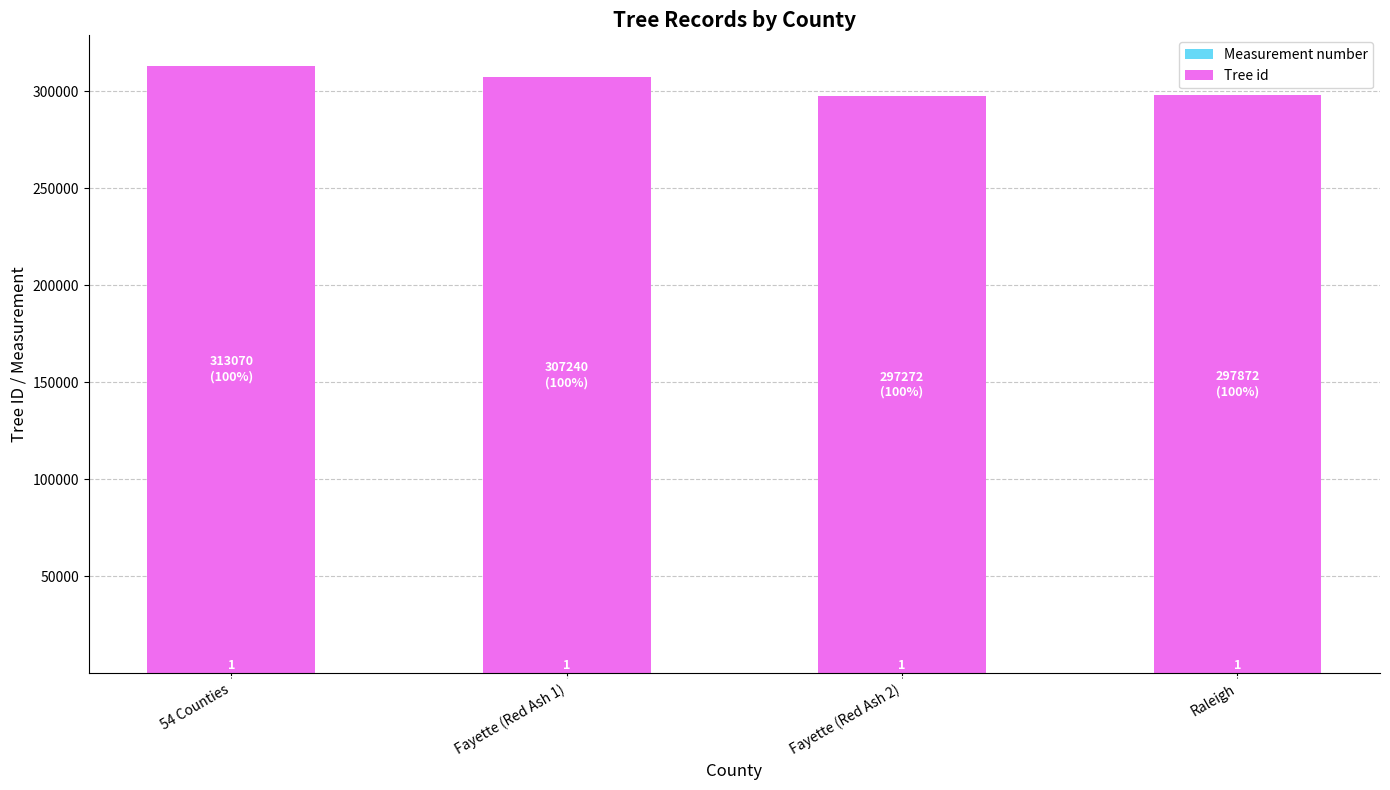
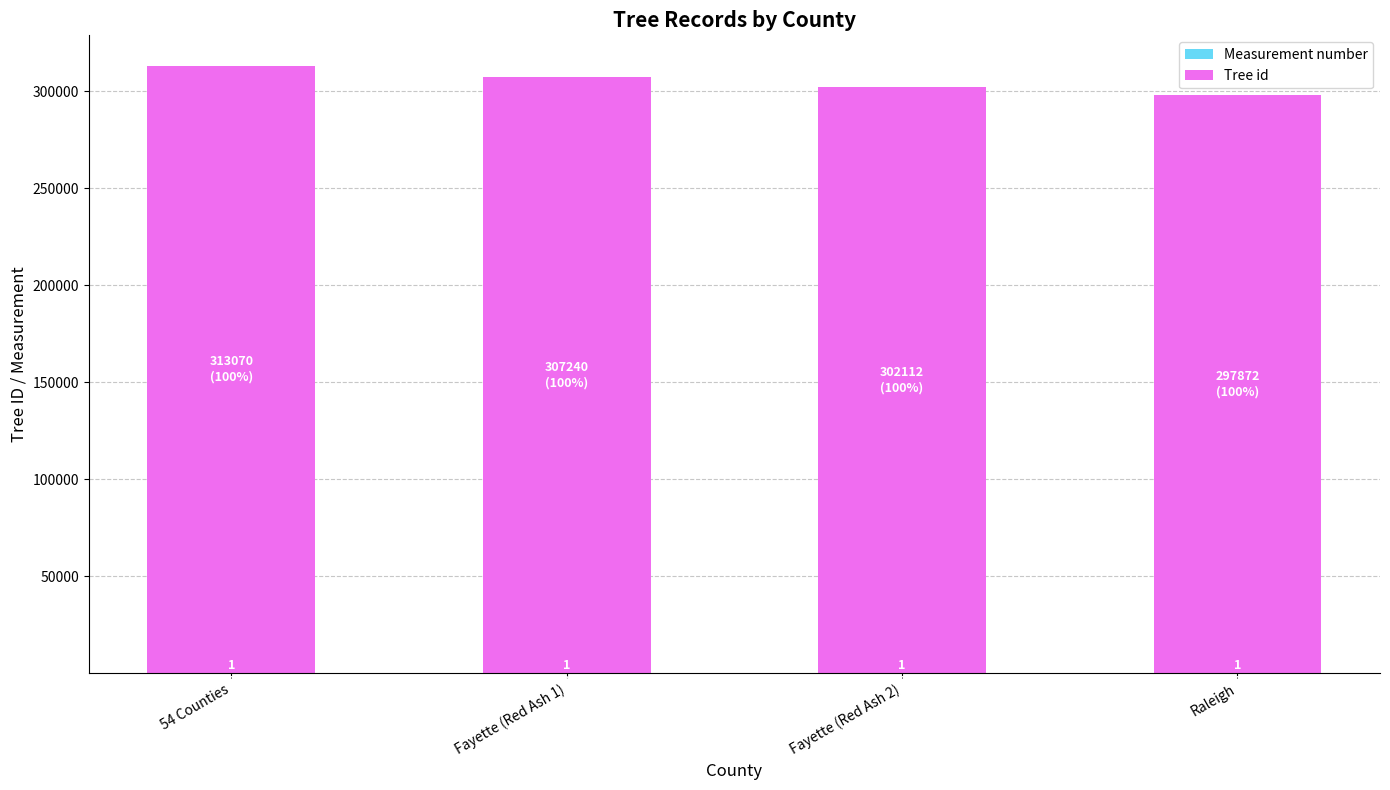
  {
    "Measurement number": {
      "54 Counties": 1,
      "Fayette (Red Ash 1)": 1,
      "Fayette (Red Ash 2)": 1,
      "Raleigh": 1
    },
    "Tree id": {
      "54 Counties": 313070,
      "Fayette (Red Ash 1)": 307240,
-     "Fayette (Red Ash 2)": 297272,
+     "Fayette (Red Ash 2)": 302112,
      "Raleigh": 297872
    }
  }
